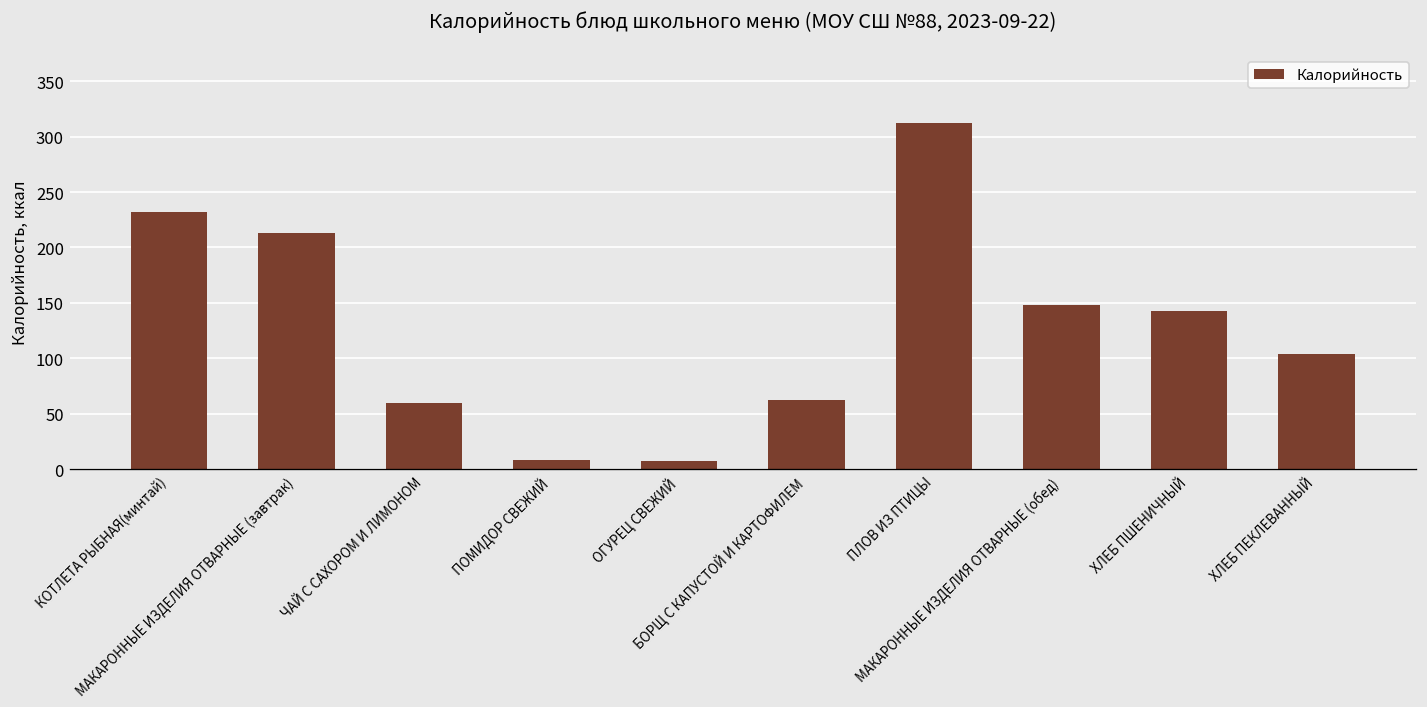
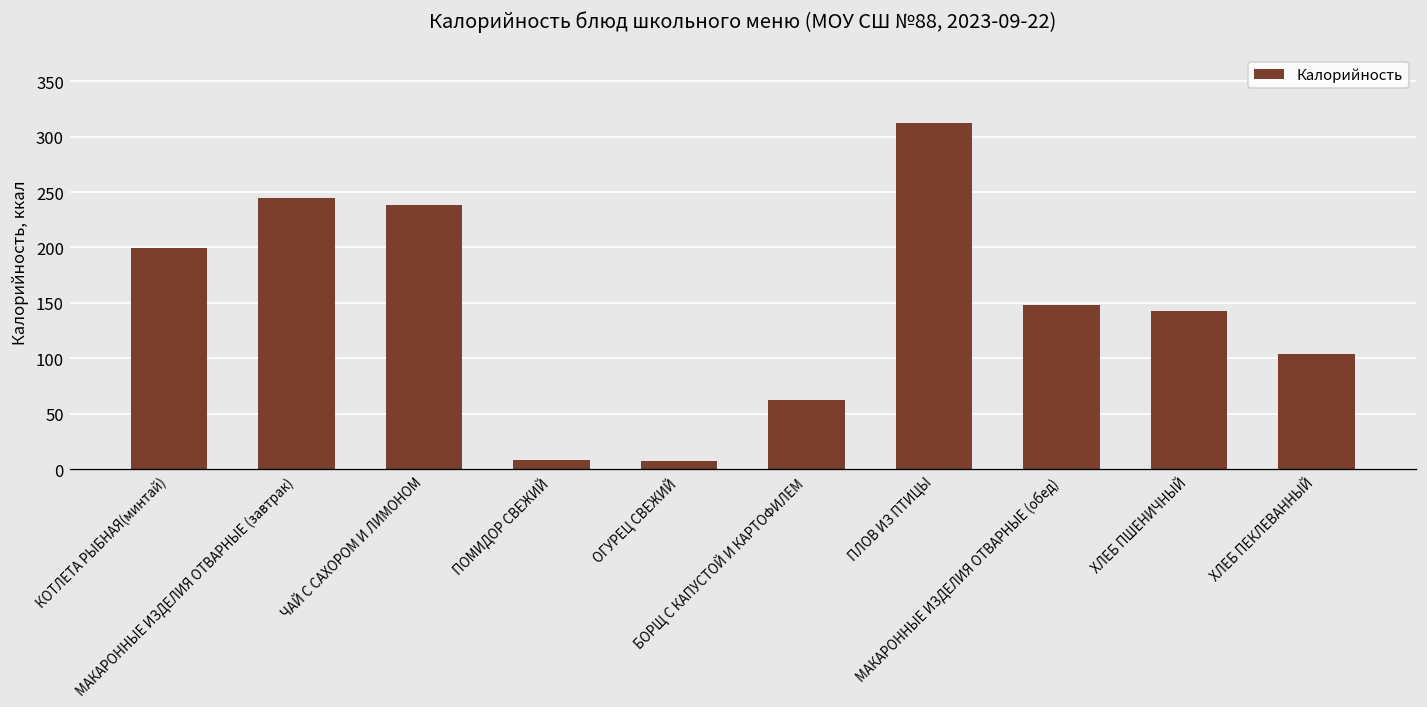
  {
-   "КОТЛЕТА РЫБНАЯ(минтай)": 230,
-   "МАКАРОННЫЕ ИЗДЕЛИЯ ОТВАРНЫЕ (завтрак)": 210,
-   "ЧАЙ С САХОРОМ И ЛИМОНОМ": 60,
+   "КОТЛЕТА РЫБНАЯ(минтай)": 200,
+   "МАКАРОННЫЕ ИЗДЕЛИЯ ОТВАРНЫЕ (завтрак)": 240,
+   "ЧАЙ С САХОРОМ И ЛИМОНОМ": 240,
    "ПОМИДОР СВЕЖИЙ": 10,
    "ОГУРЕЦ СВЕЖИЙ": 10,
    "БОРЩ С КАПУСТОЙ И КАРТОФИЛЕМ": 60,
    "ПЛОВ ИЗ ПТИЦЫ": 310,
    "МАКАРОННЫЕ ИЗДЕЛИЯ ОТВАРНЫЕ (обед)": 150,
    "ХЛЕБ ПШЕНИЧНЫЙ": 140,
    "ХЛЕБ ПЕКЛЕВАННЫЙ": 100
  }
